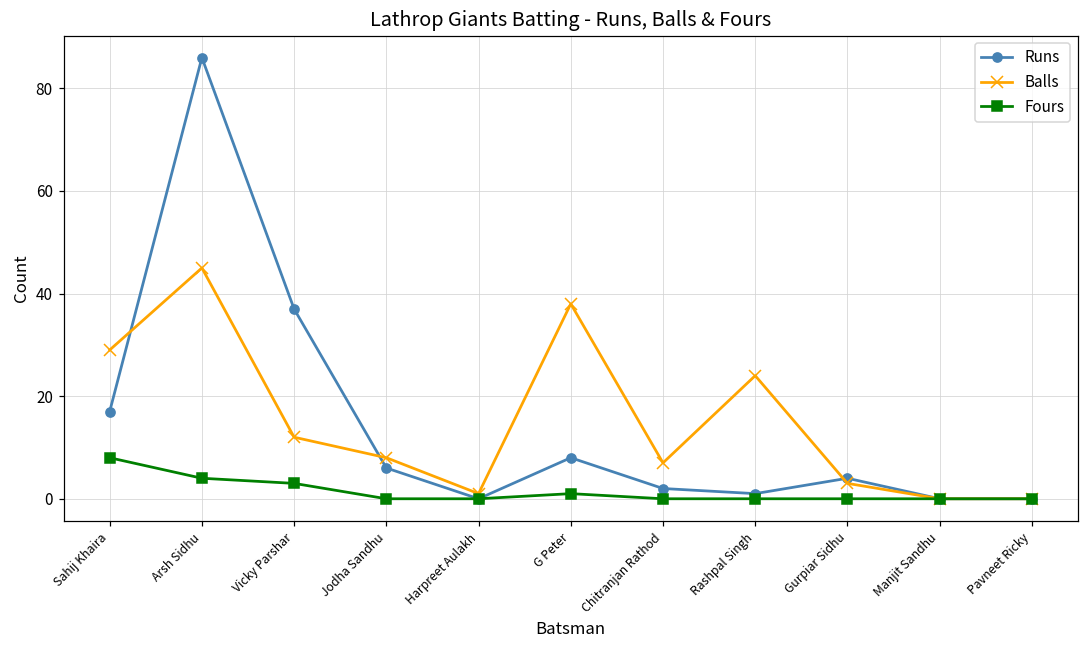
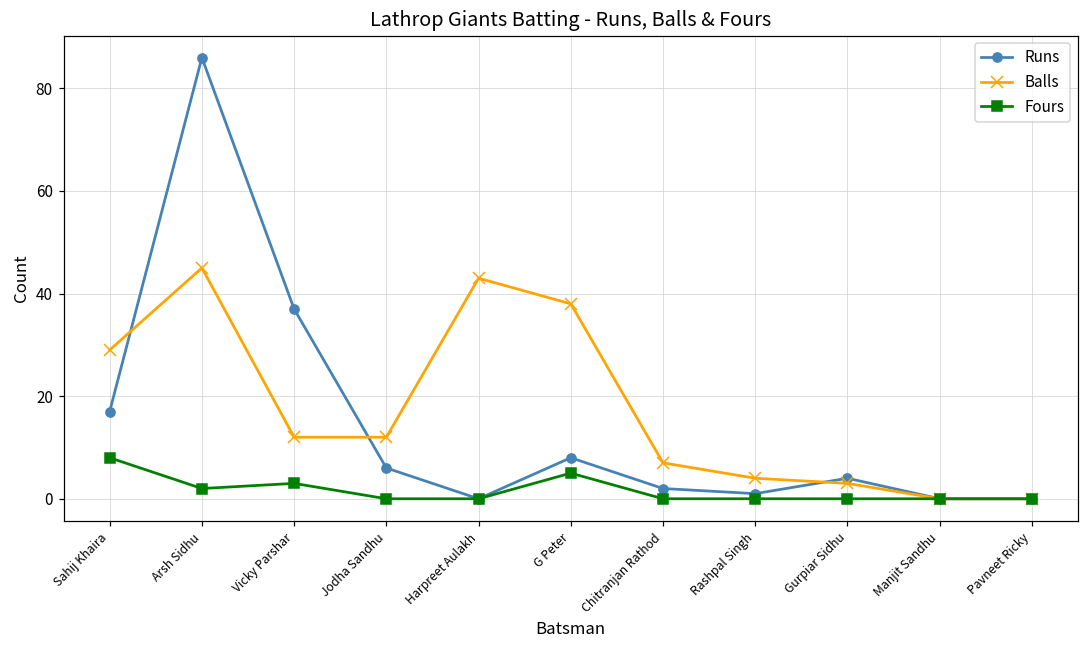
  {
    "Runs": {
      "Sahij Khaira": 17,
      "Arsh Sidhu": 86,
      "Vicky Parshar": 37,
      "Jodha Sandhu": 6,
      "G Peter": 8,
      "Chitranjan Rathod": 2,
      "Rashpal Singh": 1,
      "Gurpiar Sidhu": 4
    },
    "Balls": {
      "Sahij Khaira": 29,
      "Arsh Sidhu": 45,
      "Vicky Parshar": 12,
-     "Jodha Sandhu": 8,
-     "Harpreet Aulakh": 1,
+     "Jodha Sandhu": 12,
+     "Harpreet Aulakh": 43,
      "G Peter": 38,
      "Chitranjan Rathod": 7,
-     "Rashpal Singh": 24,
+     "Rashpal Singh": 4,
      "Gurpiar Sidhu": 3
    },
    "Fours": {
      "Sahij Khaira": 8,
-     "Arsh Sidhu": 4,
+     "Arsh Sidhu": 2,
      "Vicky Parshar": 3,
      "Jodha Sandhu": 0,
-     "G Peter": 1,
+     "G Peter": 5,
      "Chitranjan Rathod": 0,
      "Rashpal Singh": 0,
      "Gurpiar Sidhu": 0
    }
  }
